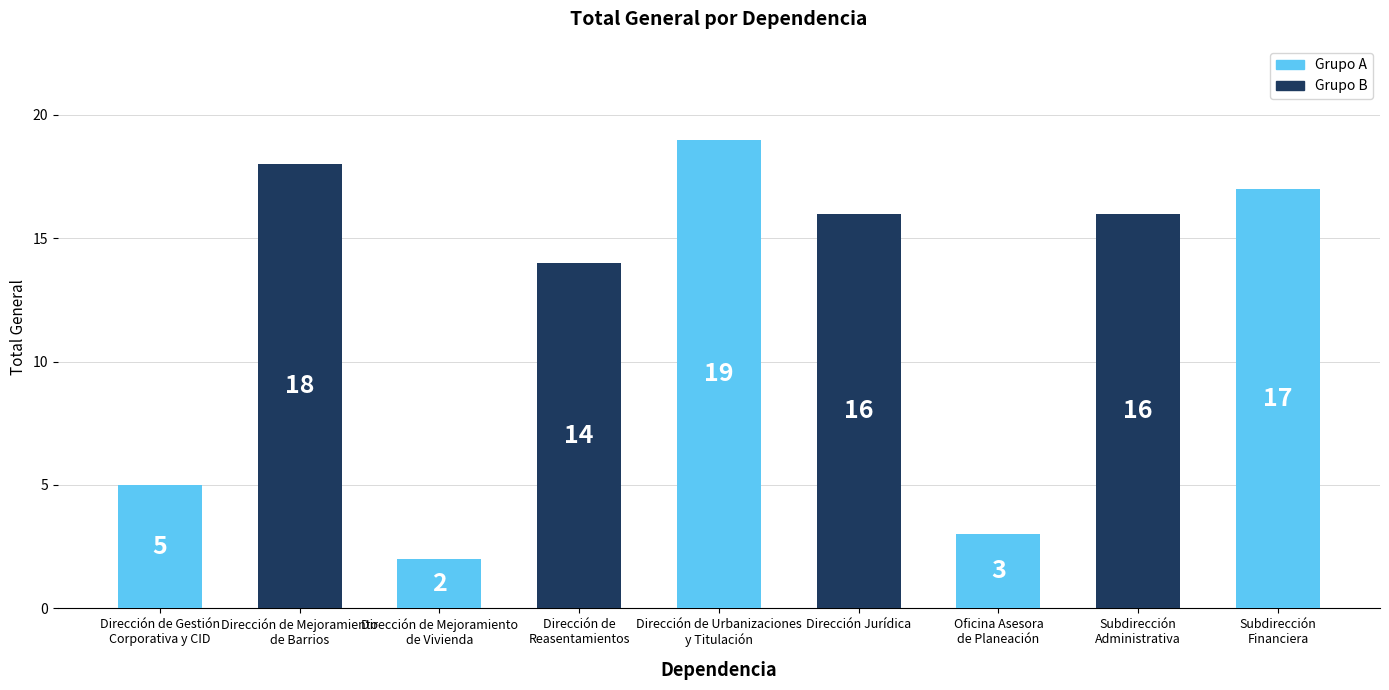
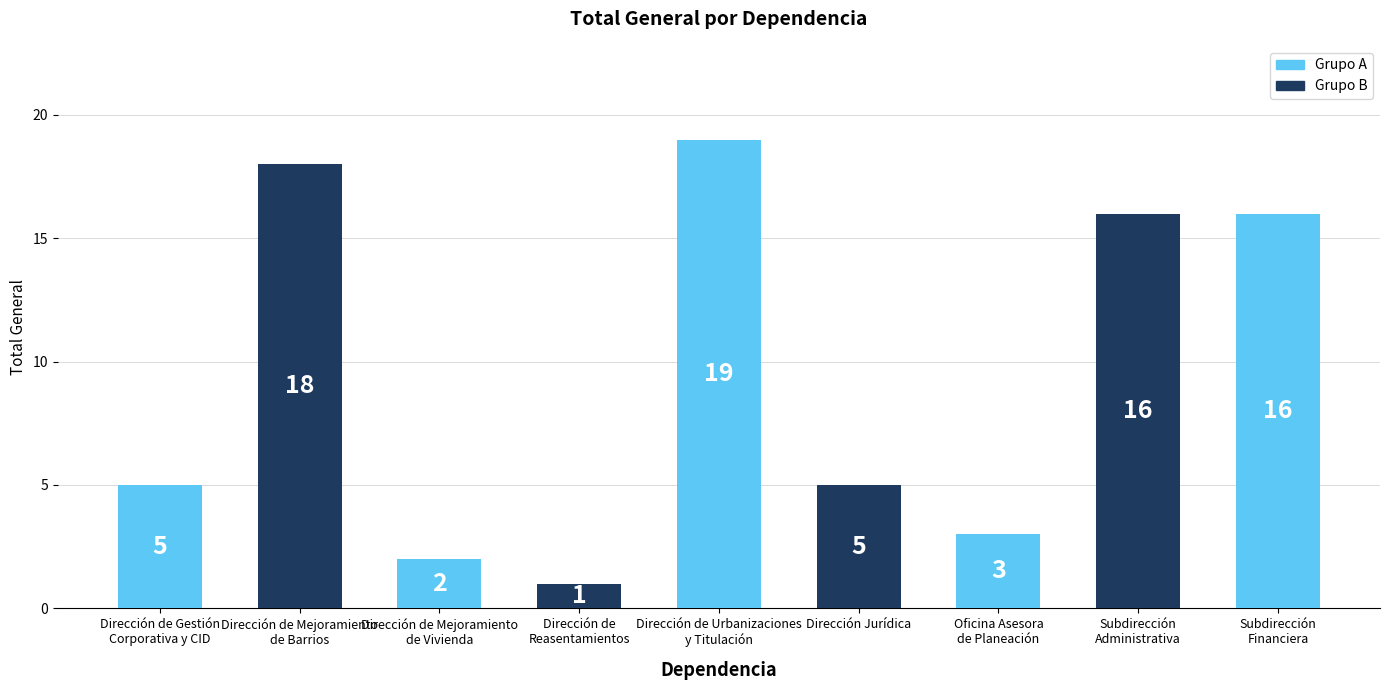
  {
    "Dirección de Gestión Corporativa y CID": 5,
    "Dirección de Mejoramiento de Barrios": 18,
    "Dirección de Mejoramiento de Vivienda": 2,
-   "Dirección de Reasentamientos": 14,
+   "Dirección de Reasentamientos": 1,
    "Dirección de Urbanizaciones y Titulación": 19,
-   "Dirección Jurídica": 16,
+   "Dirección Jurídica": 5,
    "Oficina Asesora de Planeación": 3,
    "Subdirección Administrativa": 16,
-   "Subdirección Financiera": 17
+   "Subdirección Financiera": 16
  }
